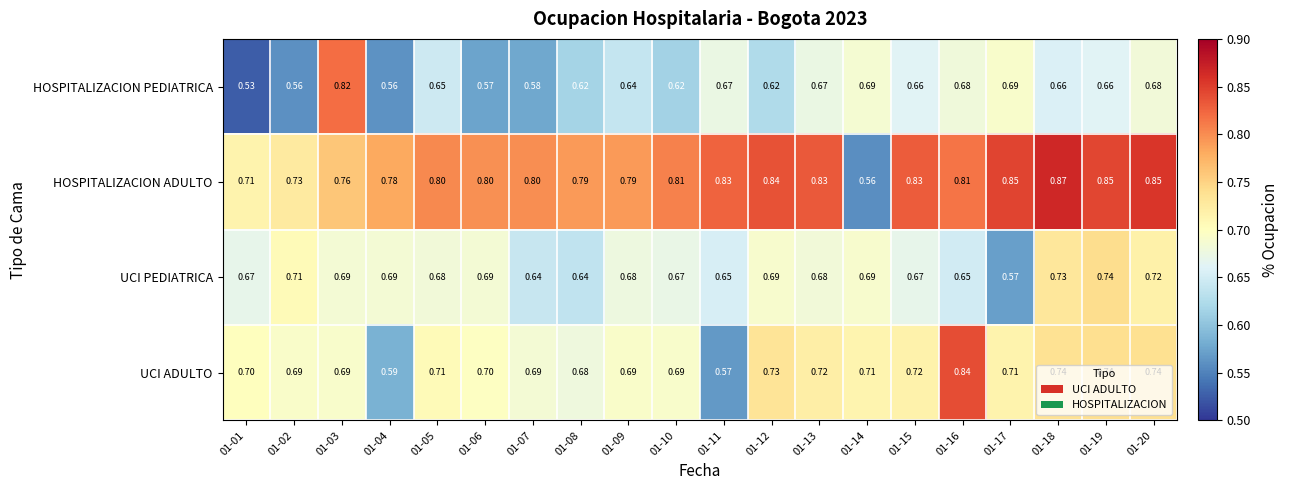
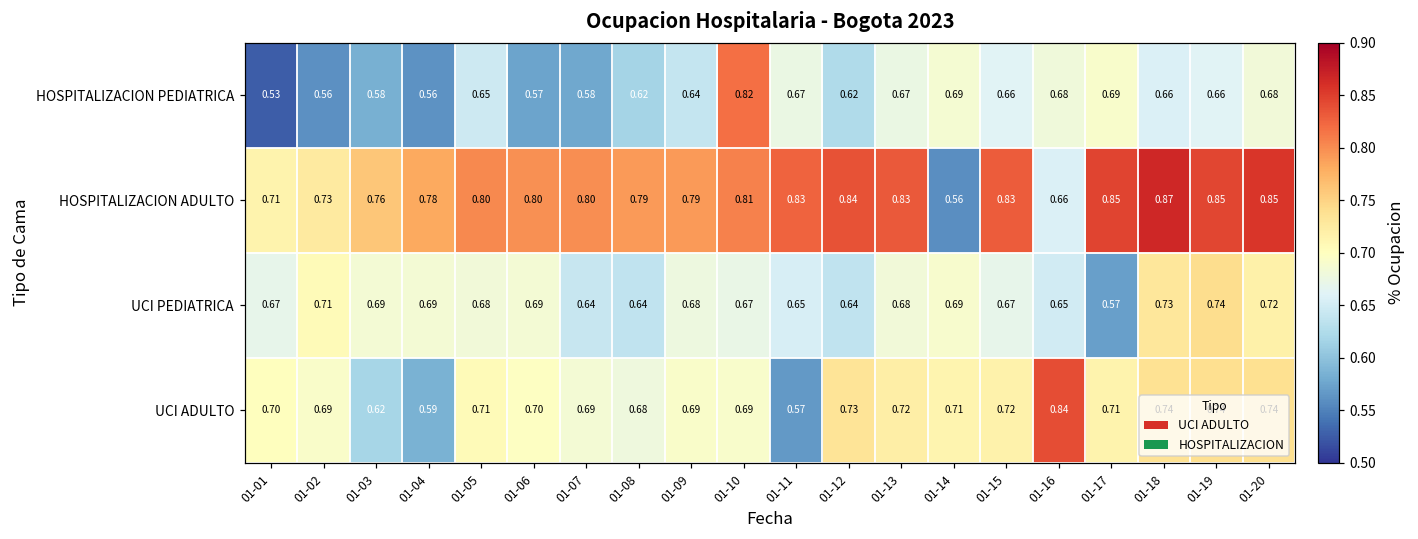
  {
    "HOSPITALIZACION PEDIATRICA": {
      "01-01": 0.53,
      "01-02": 0.56,
-     "01-03": 0.82,
+     "01-03": 0.58,
      "01-04": 0.56,
      "01-05": 0.65,
      "01-06": 0.57,
      "01-07": 0.58,
      "01-08": 0.62,
      "01-09": 0.64,
-     "01-10": 0.62,
+     "01-10": 0.82,
      "01-11": 0.67,
      "01-12": 0.62,
      "01-13": 0.67,
      "01-14": 0.69,
      "01-15": 0.66,
      "01-16": 0.68,
      "01-17": 0.69,
      "01-18": 0.66,
      "01-19": 0.66,
      "01-20": 0.68
    },
    "HOSPITALIZACION ADULTO": {
      "01-01": 0.71,
      "01-02": 0.73,
      "01-03": 0.76,
      "01-04": 0.78,
      "01-05": 0.80,
      "01-06": 0.80,
      "01-07": 0.80,
      "01-08": 0.79,
      "01-09": 0.79,
      "01-10": 0.81,
      "01-11": 0.83,
      "01-12": 0.84,
      "01-13": 0.83,
      "01-14": 0.56,
      "01-15": 0.83,
-     "01-16": 0.81,
+     "01-16": 0.66,
      "01-17": 0.85,
      "01-18": 0.87,
      "01-19": 0.85,
      "01-20": 0.85
    },
    "UCI PEDIATRICA": {
      "01-01": 0.67,
      "01-02": 0.71,
      "01-03": 0.69,
      "01-04": 0.69,
      "01-05": 0.68,
      "01-06": 0.69,
      "01-07": 0.64,
      "01-08": 0.64,
      "01-09": 0.68,
      "01-10": 0.67,
      "01-11": 0.65,
-     "01-12": 0.69,
+     "01-12": 0.64,
      "01-13": 0.68,
      "01-14": 0.69,
      "01-15": 0.67,
      "01-16": 0.65,
      "01-17": 0.57,
      "01-18": 0.73,
      "01-19": 0.74,
      "01-20": 0.72
    },
    "UCI ADULTO": {
      "01-01": 0.70,
      "01-02": 0.69,
-     "01-03": 0.69,
+     "01-03": 0.62,
      "01-04": 0.59,
      "01-05": 0.71,
      "01-06": 0.70,
      "01-07": 0.69,
      "01-08": 0.68,
      "01-09": 0.69,
      "01-10": 0.69,
      "01-11": 0.57,
      "01-12": 0.73,
      "01-13": 0.72,
      "01-14": 0.71,
      "01-15": 0.72,
      "01-16": 0.84,
      "01-17": 0.71
    }
  }
